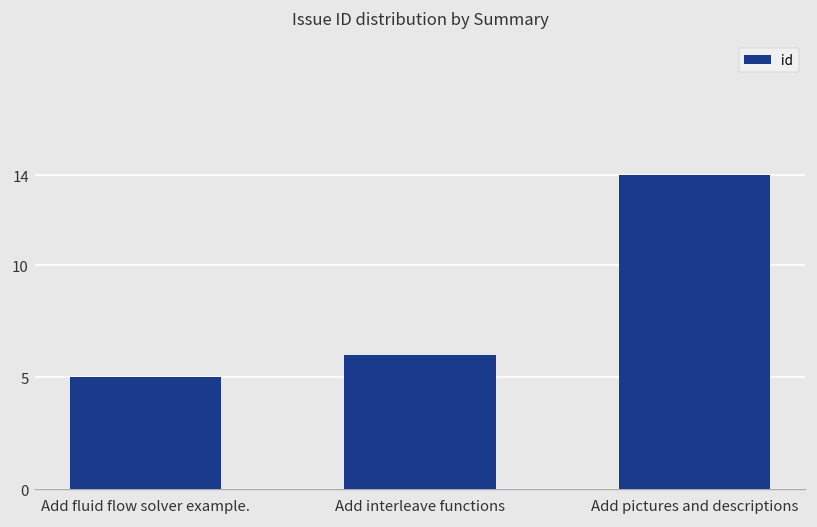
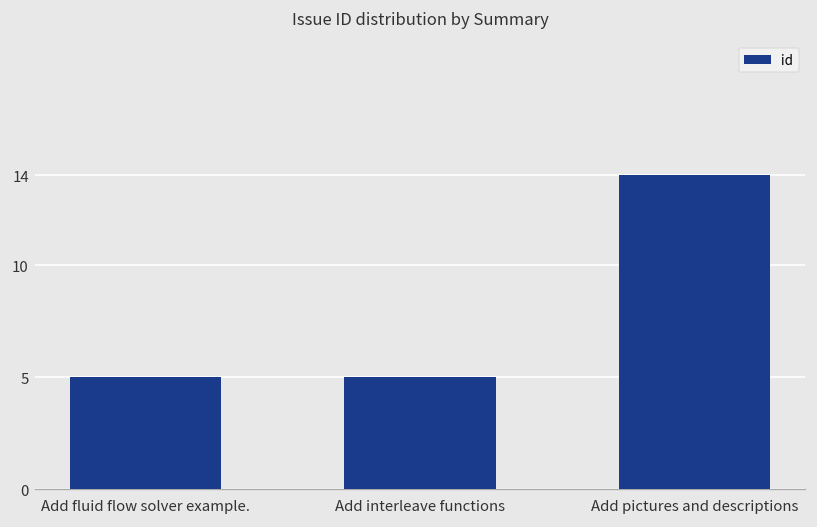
  {
    "Add fluid flow solver example.": 5,
-   "Add interleave functions": 6,
+   "Add interleave functions": 5,
    "Add pictures and descriptions": 14
  }
